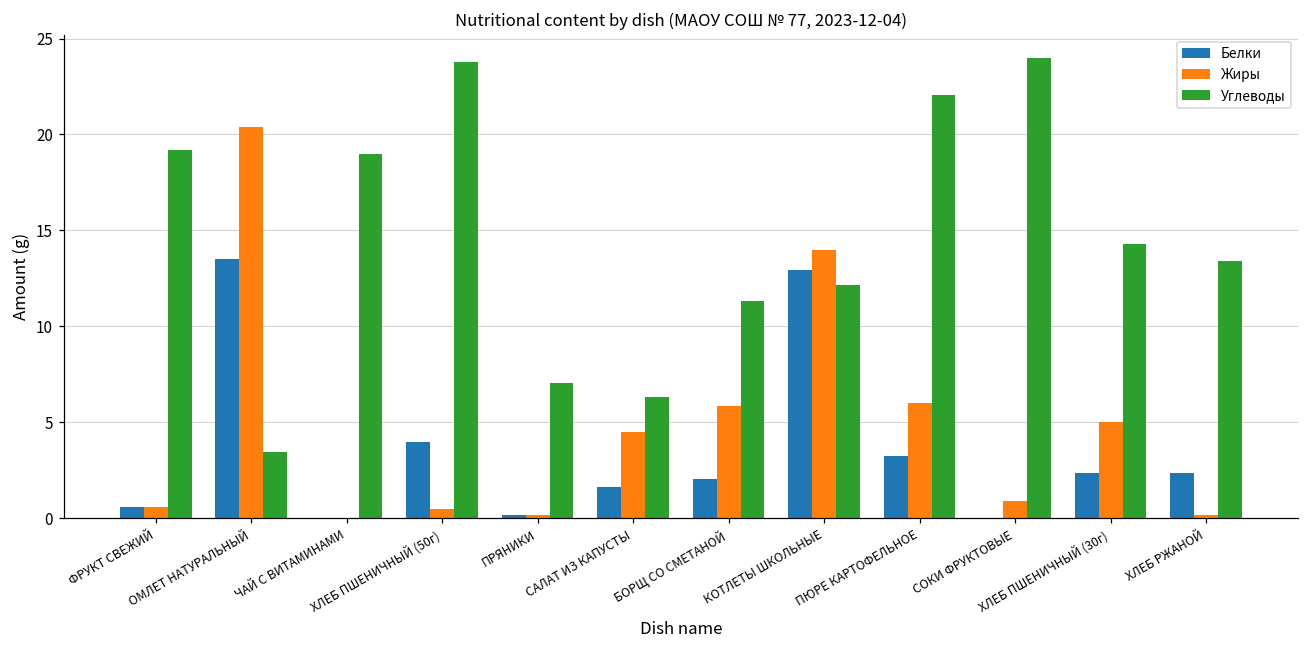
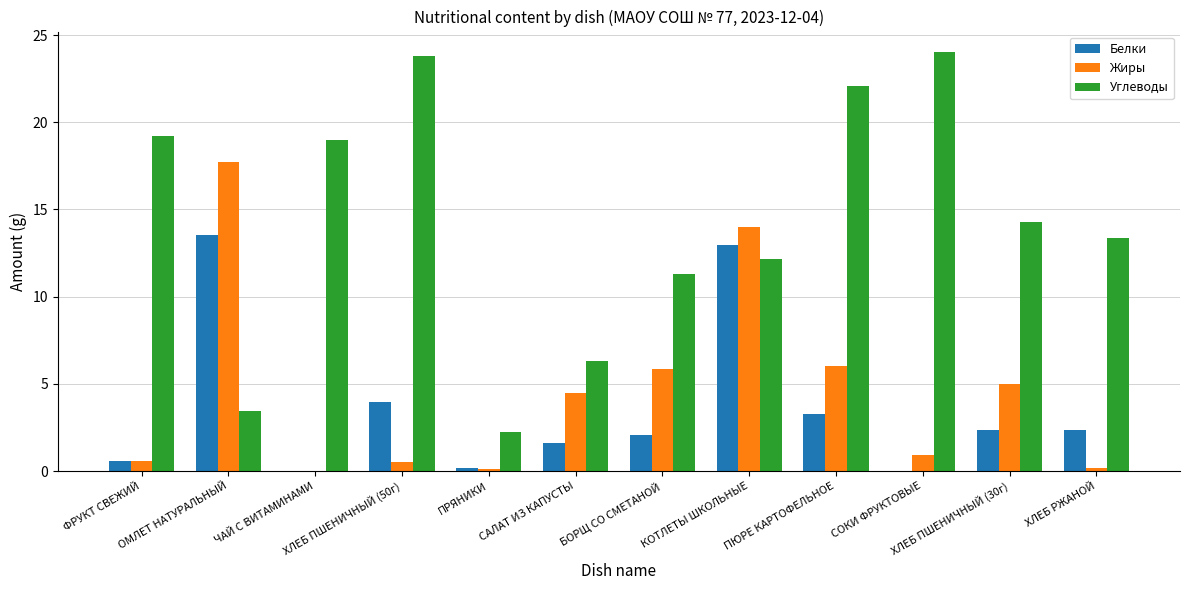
  {
    "Белки": {
      "ФРУКТ СВЕЖИЙ": 0.6,
      "ОМЛЕТ НАТУРАЛЬНЫЙ": 13.5,
      "ЧАЙ С ВИТАМИНАМИ": 0.0,
      "ХЛЕБ ПШЕНИЧНЫЙ (50г)": 4.0,
      "ПРЯНИКИ": 0.2,
      "САЛАТ ИЗ КАПУСТЫ": 1.6,
      "БОРЩ СО СМЕТАНОЙ": 2.0,
      "КОТЛЕТЫ ШКОЛЬНЫЕ": 13.0,
      "ПЮРЕ КАРТОФЕЛЬНОЕ": 3.3,
      "СОКИ ФРУКТОВЫЕ": 0.0,
      "ХЛЕБ ПШЕНИЧНЫЙ (30г)": 2.4,
      "ХЛЕБ РЖАНОЙ": 2.4
    },
    "Жиры": {
      "ФРУКТ СВЕЖИЙ": 0.6,
-     "ОМЛЕТ НАТУРАЛЬНЫЙ": 20.4,
+     "ОМЛЕТ НАТУРАЛЬНЫЙ": 17.7,
      "ЧАЙ С ВИТАМИНАМИ": 0.0,
      "ХЛЕБ ПШЕНИЧНЫЙ (50г)": 0.5,
      "САЛАТ ИЗ КАПУСТЫ": 4.5,
      "БОРЩ СО СМЕТАНОЙ": 5.9,
      "КОТЛЕТЫ ШКОЛЬНЫЕ": 14.0,
      "ПЮРЕ КАРТОФЕЛЬНОЕ": 6.0,
      "СОКИ ФРУКТОВЫЕ": 0.9,
      "ХЛЕБ ПШЕНИЧНЫЙ (30г)": 5.0,
      "ХЛЕБ РЖАНОЙ": 0.2
    },
    "Углеводы": {
      "ФРУКТ СВЕЖИЙ": 19.2,
      "ОМЛЕТ НАТУРАЛЬНЫЙ": 3.5,
      "ЧАЙ С ВИТАМИНАМИ": 19.0,
      "ХЛЕБ ПШЕНИЧНЫЙ (50г)": 23.8,
-     "ПРЯНИКИ": 7.0,
+     "ПРЯНИКИ": 2.3,
      "САЛАТ ИЗ КАПУСТЫ": 6.3,
      "БОРЩ СО СМЕТАНОЙ": 11.3,
      "КОТЛЕТЫ ШКОЛЬНЫЕ": 12.2,
      "ПЮРЕ КАРТОФЕЛЬНОЕ": 22.1,
      "СОКИ ФРУКТОВЫЕ": 24.0,
      "ХЛЕБ ПШЕНИЧНЫЙ (30г)": 14.3,
      "ХЛЕБ РЖАНОЙ": 13.4
    }
  }
